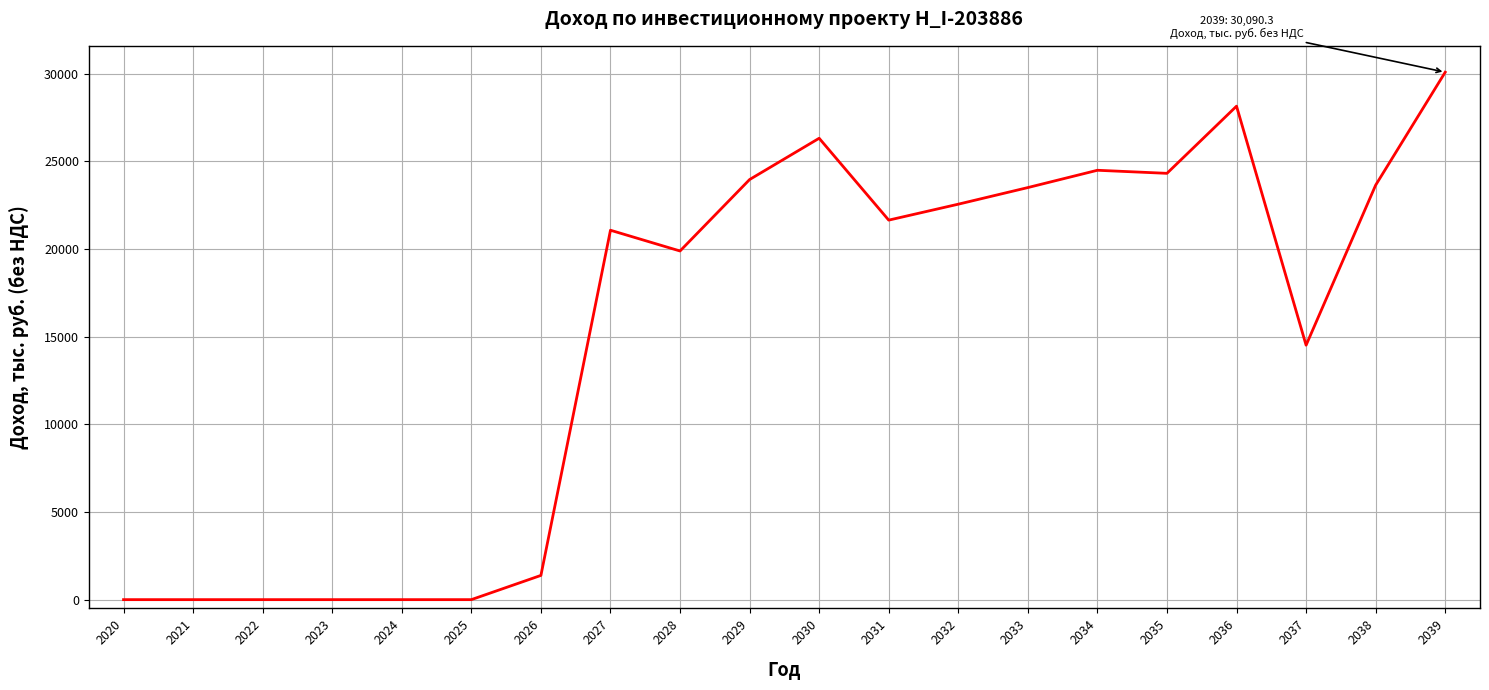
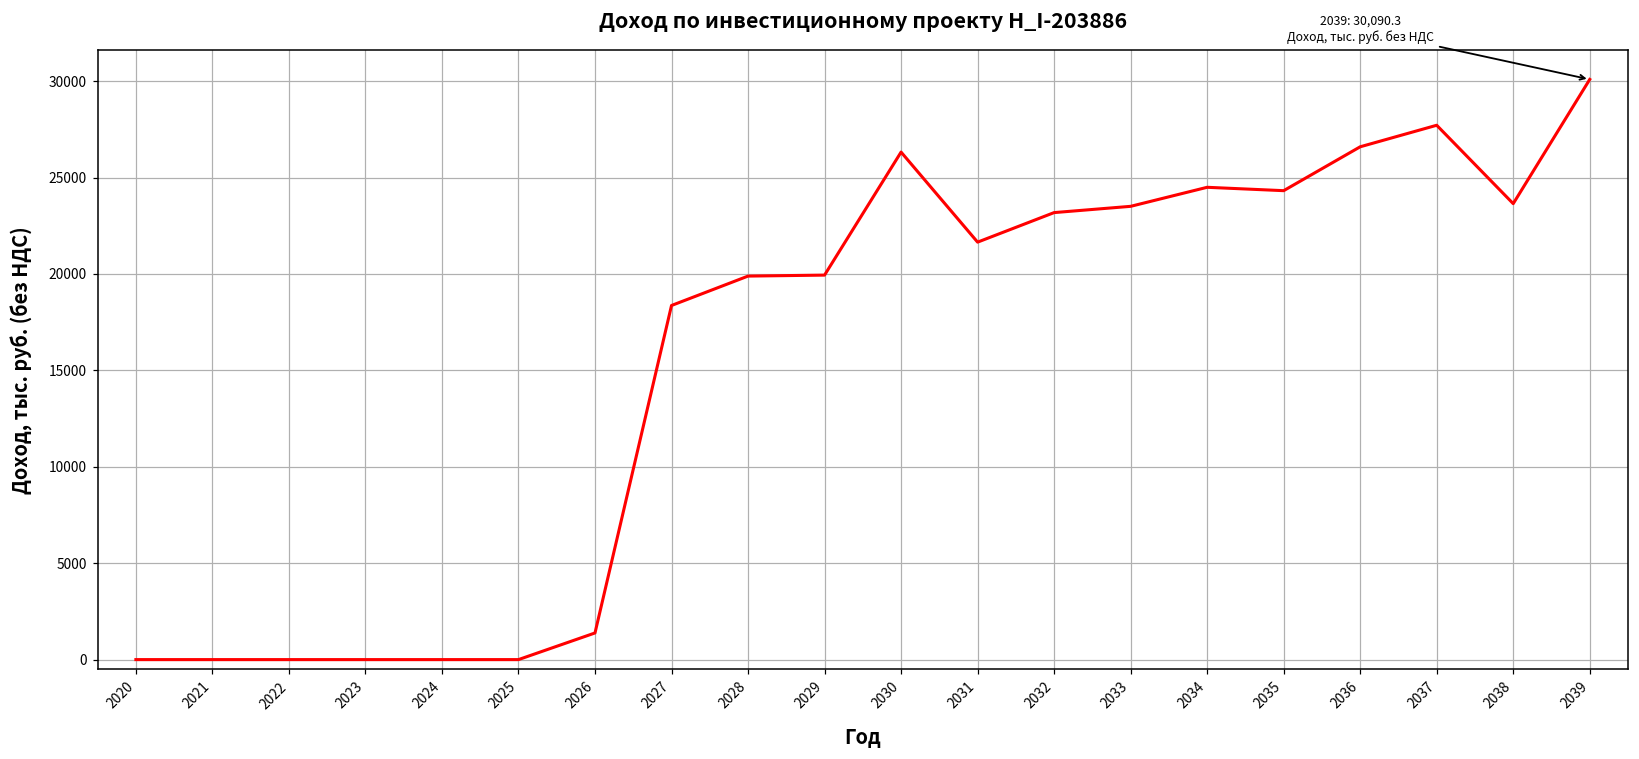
  {
    "2020": 0,
    "2021": 0,
    "2022": 0,
    "2023": 0,
    "2024": 0,
    "2025": 0,
    "2026": 1400,
-   "2027": 21100,
+   "2027": 18400,
    "2028": 19900,
-   "2029": 24000,
+   "2029": 19900,
    "2030": 26300,
    "2031": 21700,
-   "2032": 22600,
+   "2032": 23200,
    "2033": 23500,
    "2034": 24500,
    "2035": 24300,
-   "2036": 28200,
-   "2037": 14500,
+   "2036": 26600,
+   "2037": 27700,
    "2038": 23600
  }
